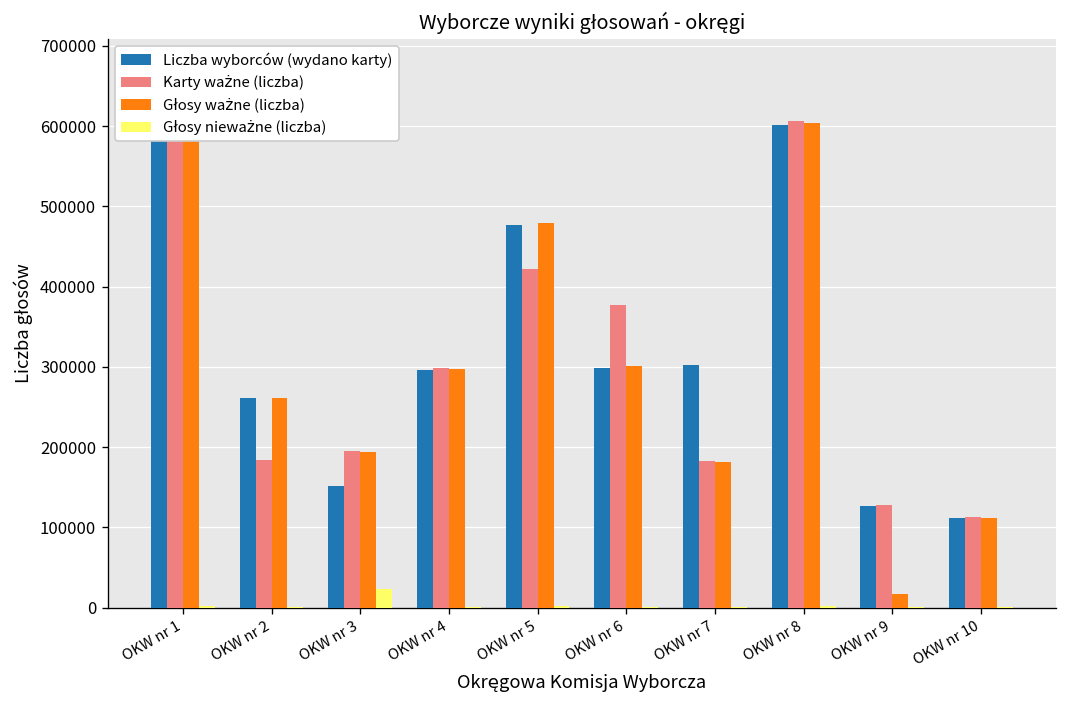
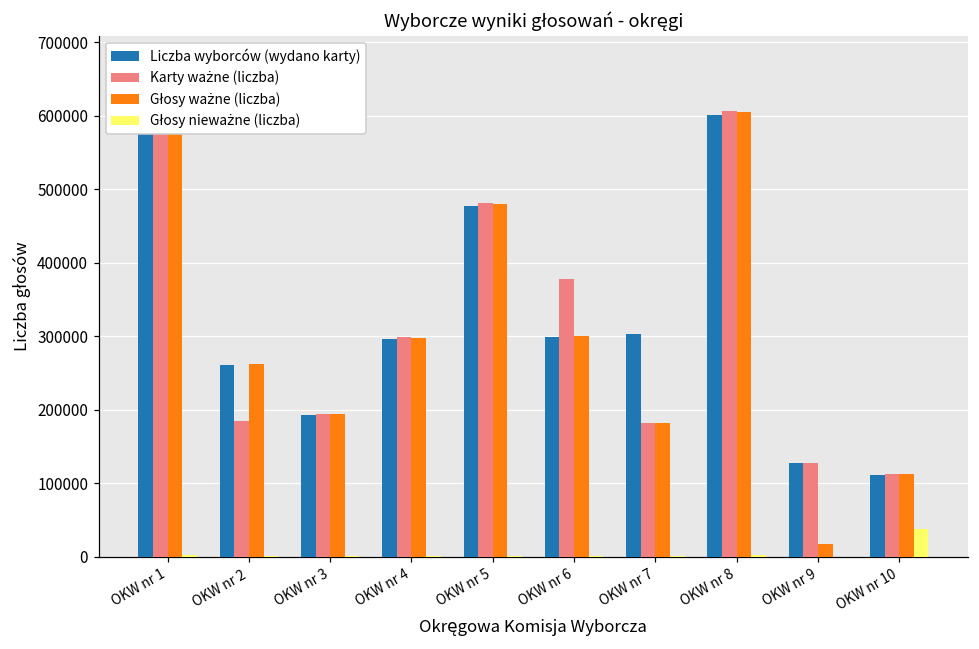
  {
    "Liczba wyborców (wydano karty)": {
      "OKW nr 2": 260000,
-     "OKW nr 3": 150000,
+     "OKW nr 3": 190000,
      "OKW nr 4": 300000,
      "OKW nr 5": 480000,
      "OKW nr 6": 300000,
      "OKW nr 7": 300000,
      "OKW nr 8": 600000,
      "OKW nr 9": 130000,
      "OKW nr 10": 110000
    },
    "Karty ważne (liczba)": {
      "OKW nr 2": 180000,
      "OKW nr 3": 190000,
      "OKW nr 4": 300000,
-     "OKW nr 5": 420000,
+     "OKW nr 5": 480000,
      "OKW nr 6": 380000,
      "OKW nr 7": 180000,
      "OKW nr 8": 610000,
      "OKW nr 9": 130000,
      "OKW nr 10": 110000
    },
    "Głosy ważne (liczba)": {
      "OKW nr 2": 260000,
      "OKW nr 3": 190000,
      "OKW nr 4": 300000,
      "OKW nr 5": 480000,
      "OKW nr 6": 300000,
      "OKW nr 7": 180000,
      "OKW nr 8": 600000,
      "OKW nr 9": 20000,
      "OKW nr 10": 110000
    },
    "Głosy nieważne (liczba)": {
-     "OKW nr 3": 20000,
-     "OKW nr 10": 0
+     "OKW nr 3": 0,
+     "OKW nr 10": 40000
    }
  }
